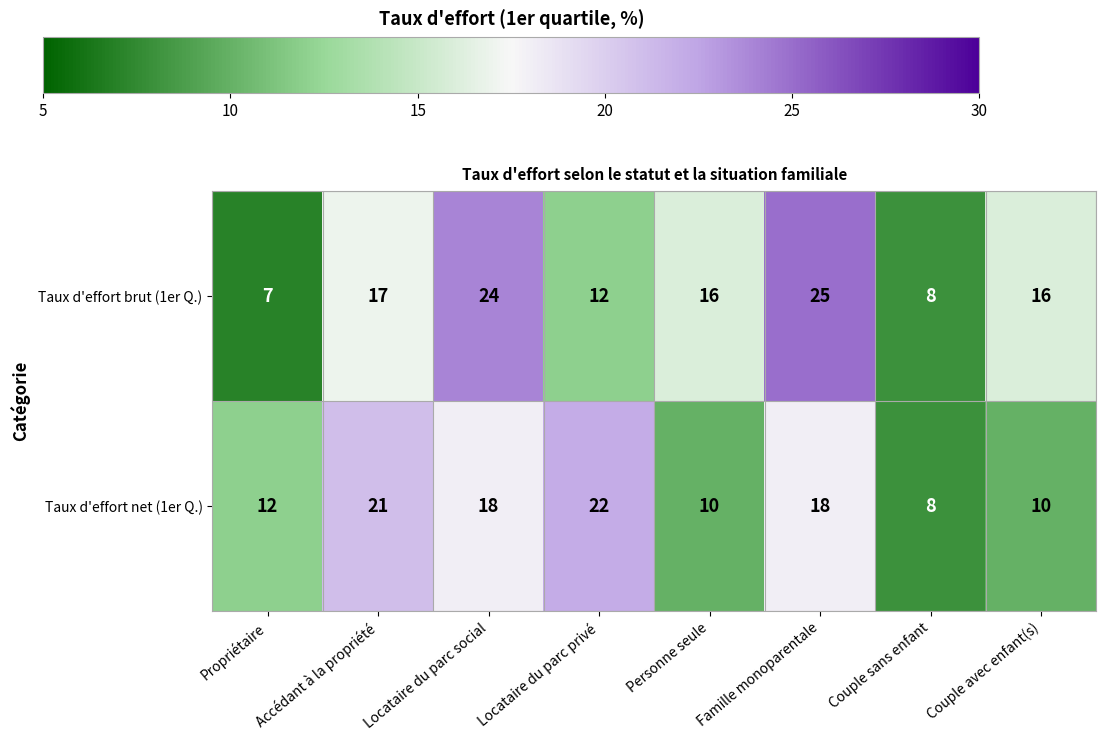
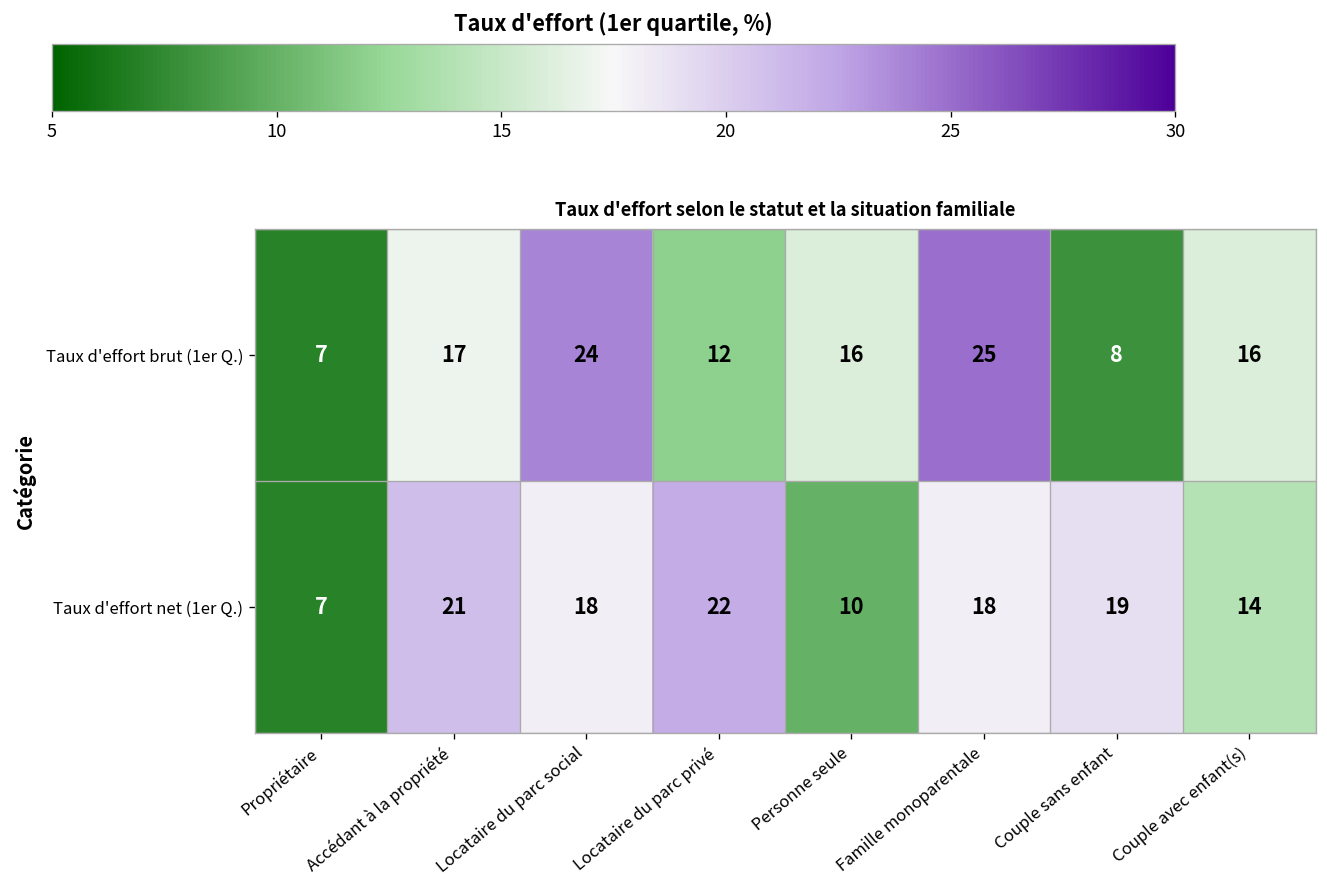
  {
    "Taux d'effort brut (1er Q.)": {
      "Propriétaire": 7,
      "Accédant à la propriété": 17,
      "Locataire du parc social": 24,
      "Locataire du parc privé": 12,
      "Personne seule": 16,
      "Famille monoparentale": 25,
      "Couple sans enfant": 8,
      "Couple avec enfant(s)": 16
    },
    "Taux d'effort net (1er Q.)": {
-     "Propriétaire": 12,
+     "Propriétaire": 7,
      "Accédant à la propriété": 21,
      "Locataire du parc social": 18,
      "Locataire du parc privé": 22,
      "Personne seule": 10,
      "Famille monoparentale": 18,
-     "Couple sans enfant": 8,
-     "Couple avec enfant(s)": 10
+     "Couple sans enfant": 19,
+     "Couple avec enfant(s)": 14
    }
  }
